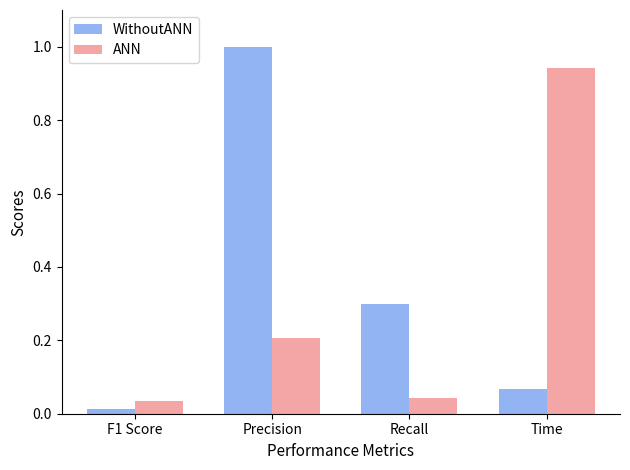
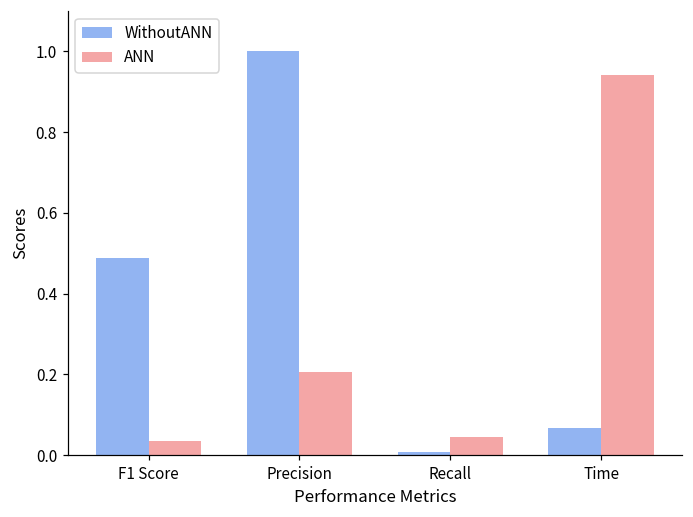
  {
    "WithoutANN": {
-     "F1 Score": 0.01,
+     "F1 Score": 0.49,
      "Precision": 1.00,
-     "Recall": 0.30,
+     "Recall": 0.01,
      "Time": 0.07
    },
    "ANN": {
      "F1 Score": 0.03,
      "Precision": 0.21,
      "Recall": 0.04,
      "Time": 0.94
    }
  }
